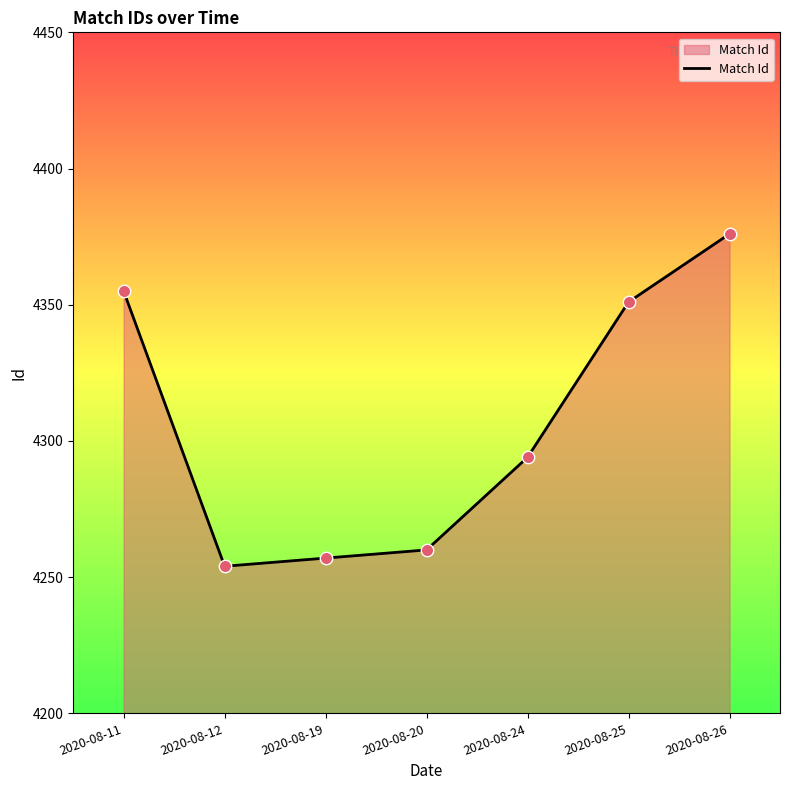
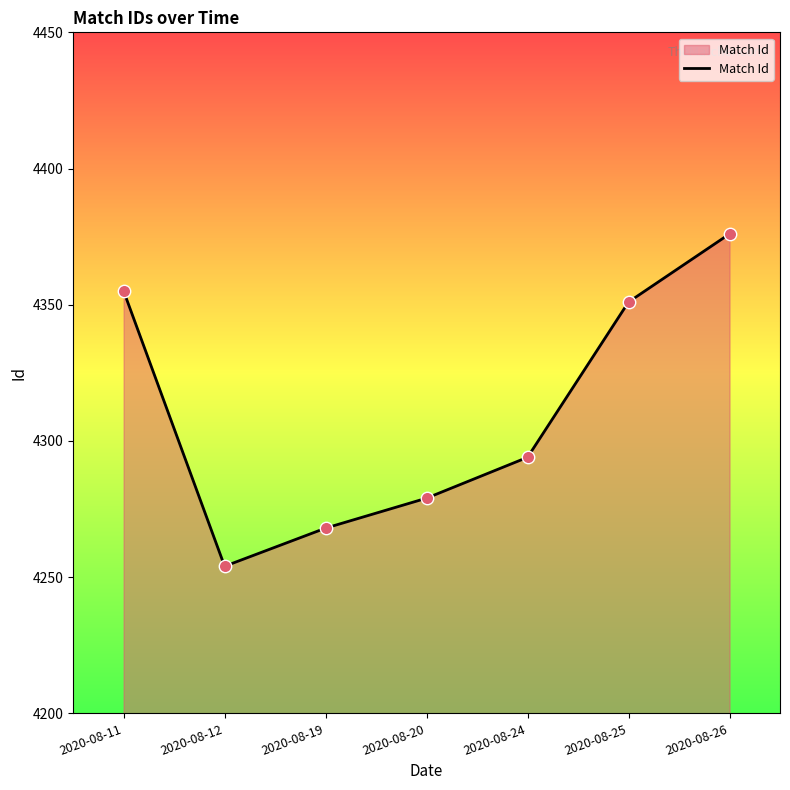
  {
    "2020-08-11": 4355,
    "2020-08-12": 4254,
-   "2020-08-19": 4257,
-   "2020-08-20": 4260,
+   "2020-08-19": 4268,
+   "2020-08-20": 4279,
    "2020-08-24": 4294,
    "2020-08-25": 4351,
    "2020-08-26": 4376
  }
